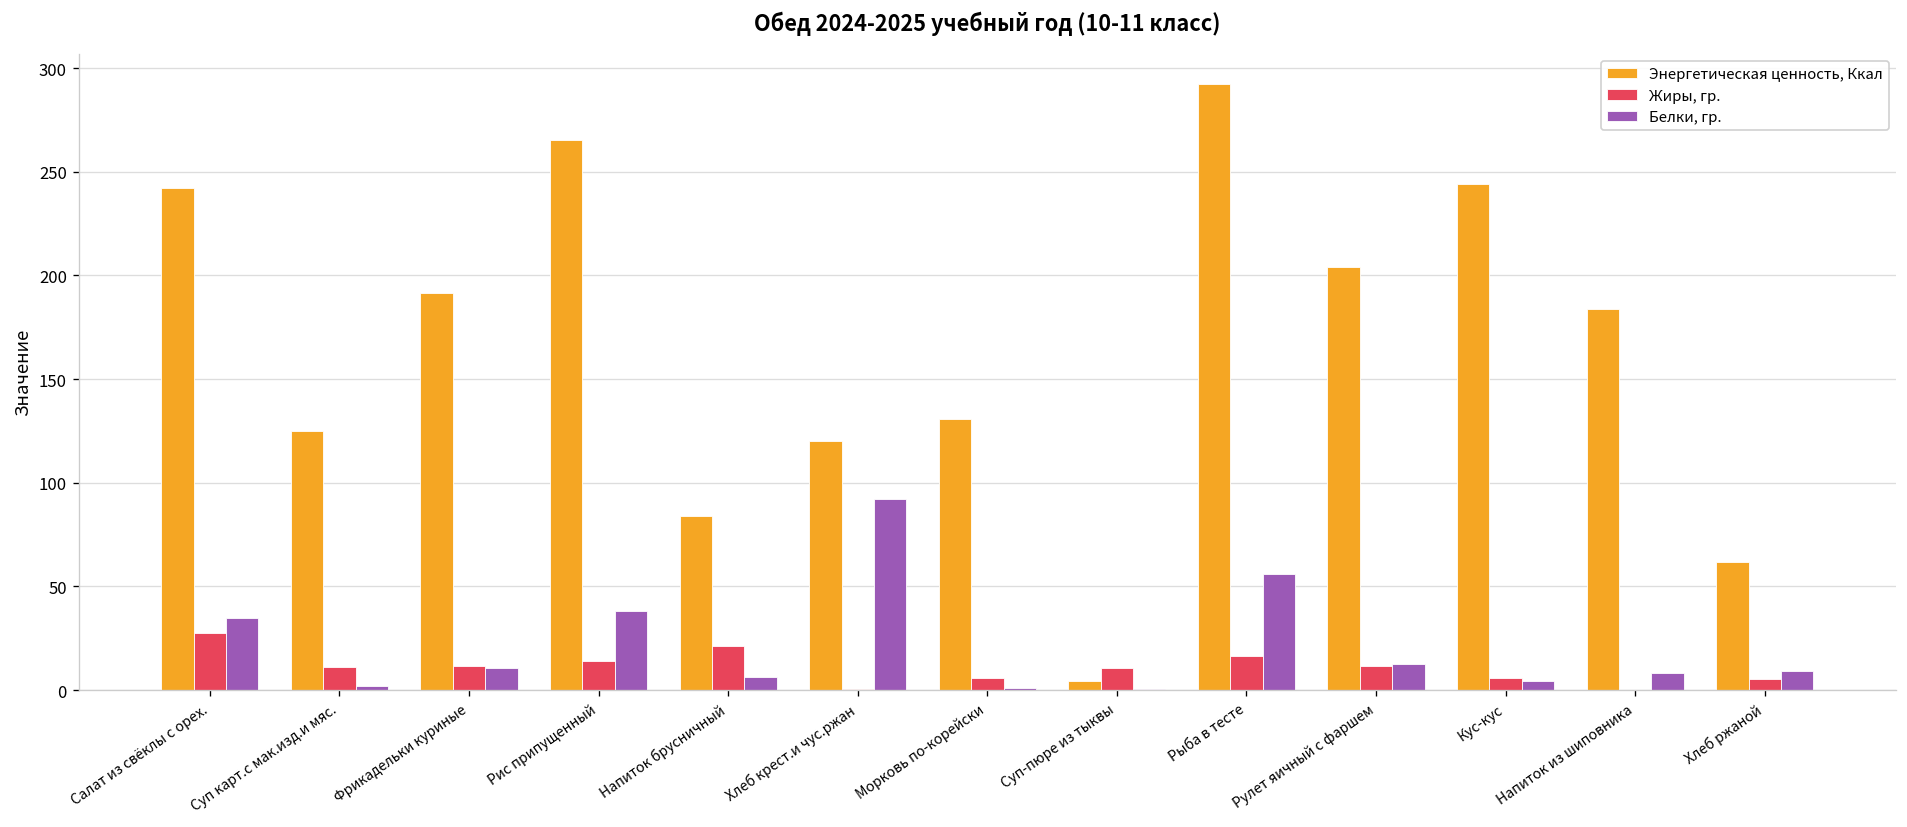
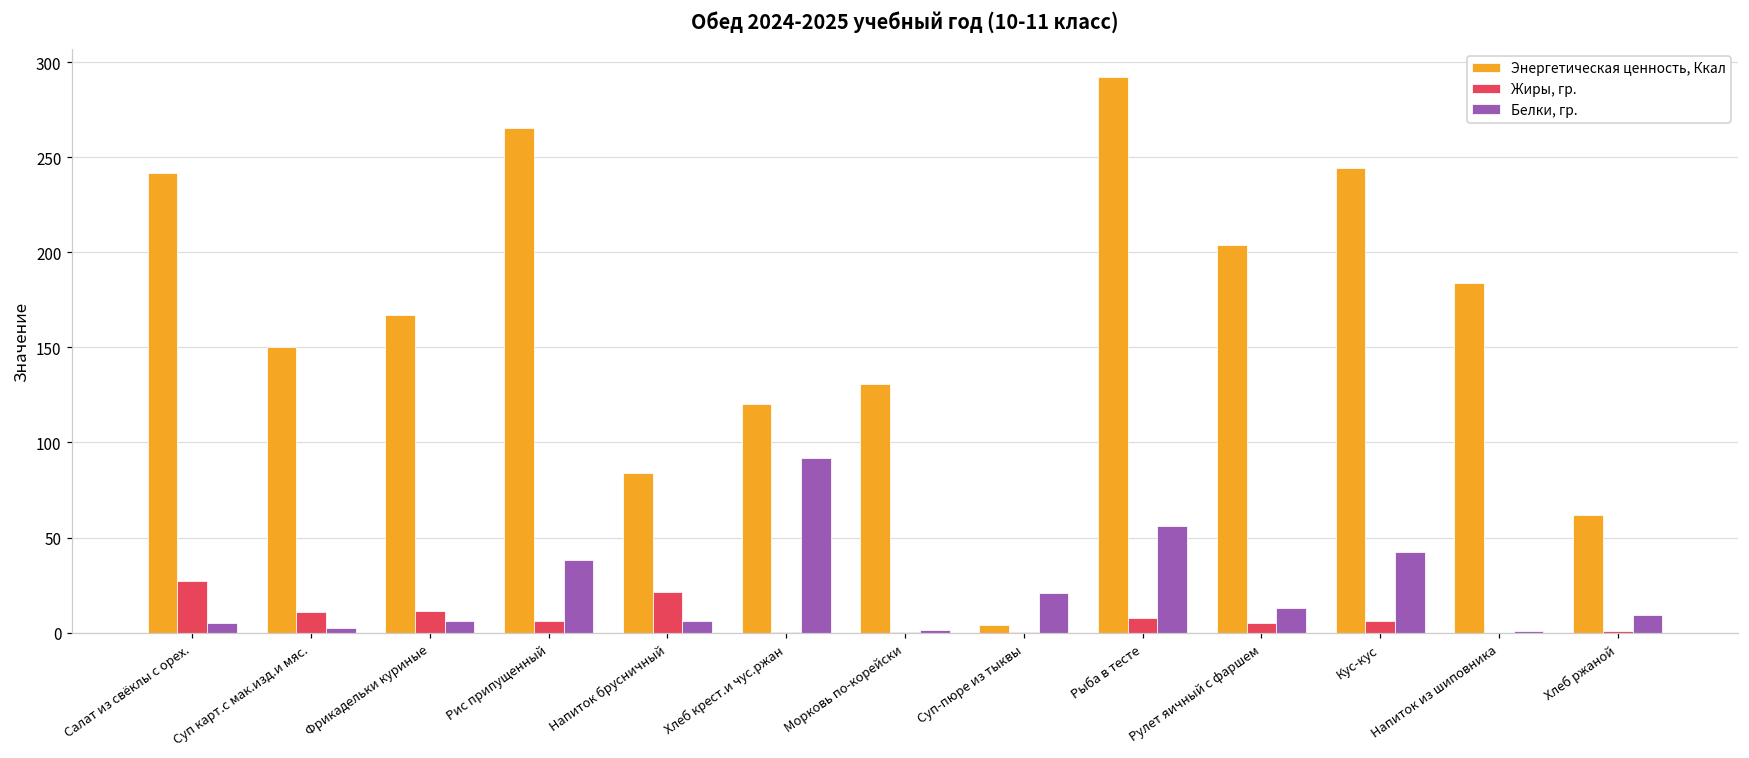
  {
    "Энергетическая ценность, Ккал": {
      "Салат из свёклы с орех.": 242,
-     "Суп карт.с мак.изд.и мяс.": 125,
-     "Фрикадельки куриные": 192,
+     "Суп карт.с мак.изд.и мяс.": 150,
+     "Фрикадельки куриные": 167,
      "Рис припущенный": 265,
      "Напиток брусничный": 84,
      "Хлеб крест.и чус.ржан": 120,
      "Морковь по-корейски": 131,
      "Суп-пюре из тыквы": 4,
      "Рыба в тесте": 292,
      "Рулет яичный с фаршем": 204,
      "Кус-кус": 244,
      "Напиток из шиповника": 184,
      "Хлеб ржаной": 62
    },
    "Жиры, гр.": {
      "Салат из свёклы с орех.": 27,
      "Суп карт.с мак.изд.и мяс.": 11,
      "Фрикадельки куриные": 11,
-     "Рис припущенный": 14,
+     "Рис припущенный": 6,
      "Напиток брусничный": 21,
-     "Морковь по-корейски": 6,
-     "Суп-пюре из тыквы": 11,
-     "Рыба в тесте": 16,
-     "Рулет яичный с фаршем": 12,
+     "Морковь по-корейски": 0,
+     "Суп-пюре из тыквы": 0,
+     "Рыба в тесте": 8,
+     "Рулет яичный с фаршем": 5,
      "Кус-кус": 6,
      "Напиток из шиповника": 0,
-     "Хлеб ржаной": 6
+     "Хлеб ржаной": 1
    },
    "Белки, гр.": {
-     "Салат из свёклы с орех.": 35,
+     "Салат из свёклы с орех.": 5,
      "Суп карт.с мак.изд.и мяс.": 2,
-     "Фрикадельки куриные": 11,
+     "Фрикадельки куриные": 6,
      "Рис припущенный": 38,
      "Напиток брусничный": 6,
      "Хлеб крест.и чус.ржан": 92,
-     "Суп-пюре из тыквы": 0,
+     "Суп-пюре из тыквы": 21,
      "Рыба в тесте": 56,
      "Рулет яичный с фаршем": 13,
-     "Кус-кус": 4,
-     "Напиток из шиповника": 8,
+     "Кус-кус": 42,
+     "Напиток из шиповника": 1,
      "Хлеб ржаной": 9
    }
  }
